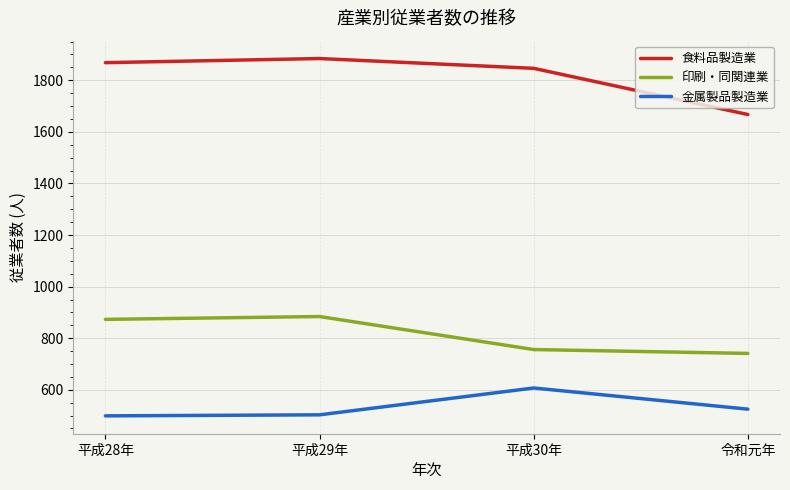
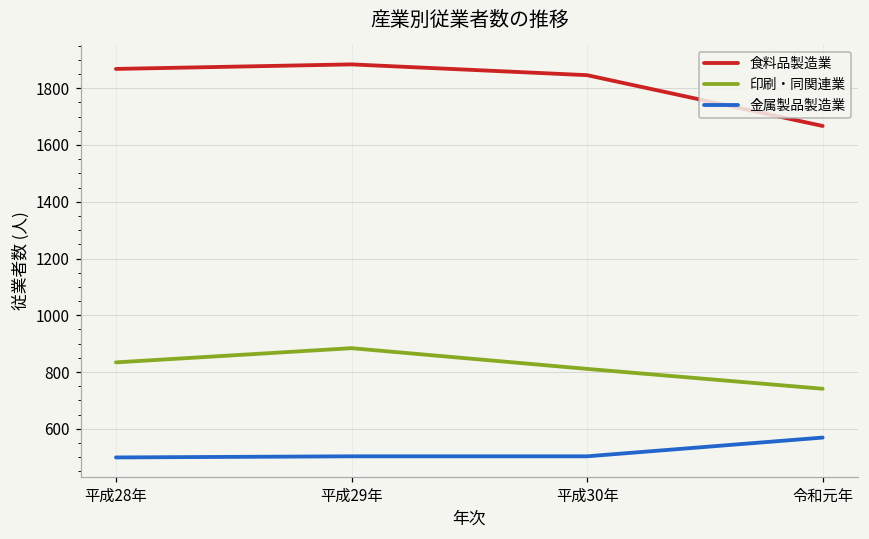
  {
    "食料品製造業": {
      "平成28年": 1870,
      "平成29年": 1880,
      "平成30年": 1850,
      "令和元年": 1670
    },
    "印刷・同関連業": {
-     "平成28年": 870,
+     "平成28年": 830,
      "平成29年": 880,
-     "平成30年": 760,
+     "平成30年": 810,
      "令和元年": 740
    },
    "金属製品製造業": {
      "平成28年": 500,
      "平成29年": 500,
-     "平成30年": 610,
-     "令和元年": 530
+     "平成30年": 500,
+     "令和元年": 570
    }
  }
